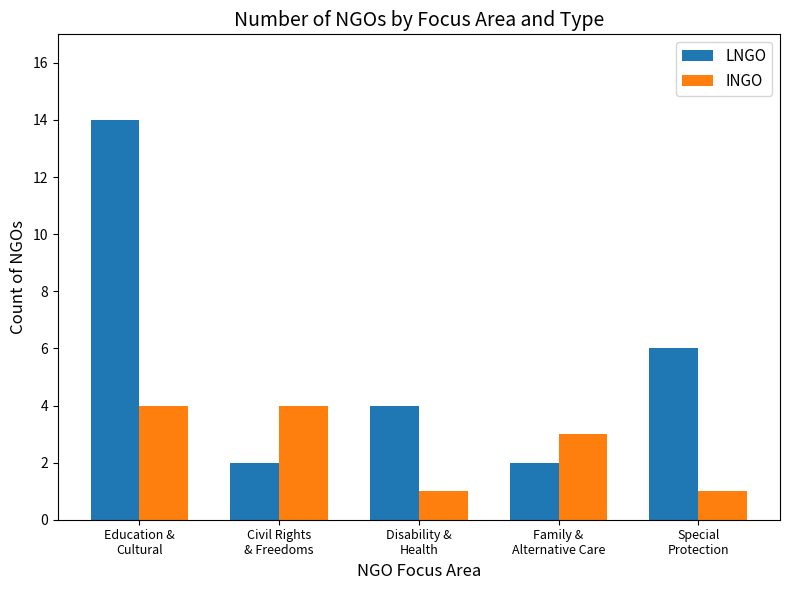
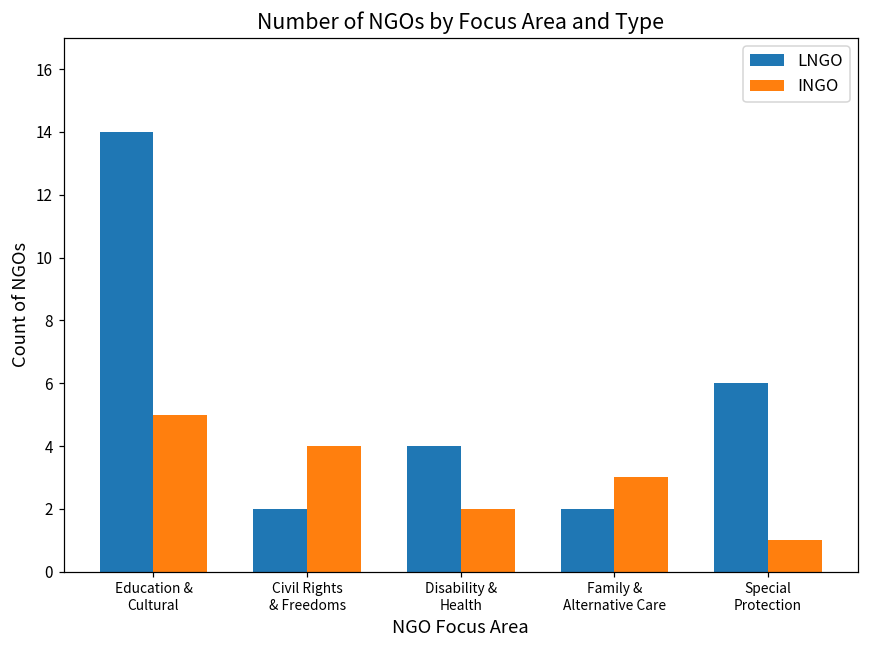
  {
    "LNGO": {
      "Education & Cultural": 14,
      "Civil Rights & Freedoms": 2,
      "Disability & Health": 4,
      "Family & Alternative Care": 2,
      "Special Protection": 6
    },
    "INGO": {
-     "Education & Cultural": 4,
+     "Education & Cultural": 5,
      "Civil Rights & Freedoms": 4,
-     "Disability & Health": 1,
+     "Disability & Health": 2,
      "Family & Alternative Care": 3,
      "Special Protection": 1
    }
  }
